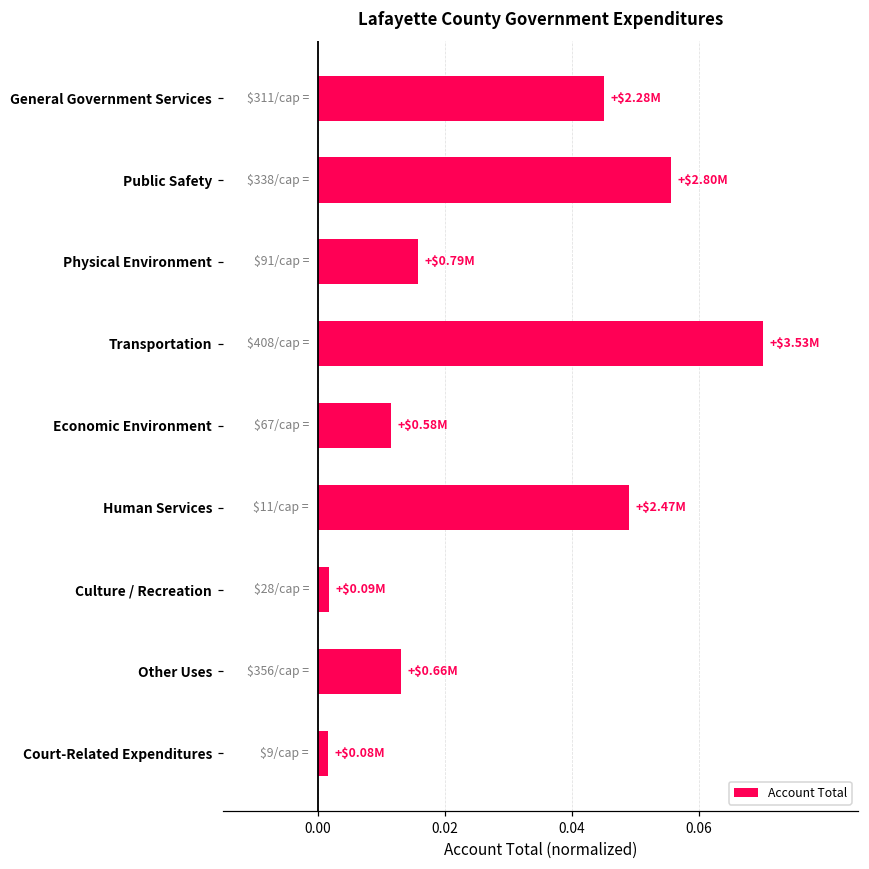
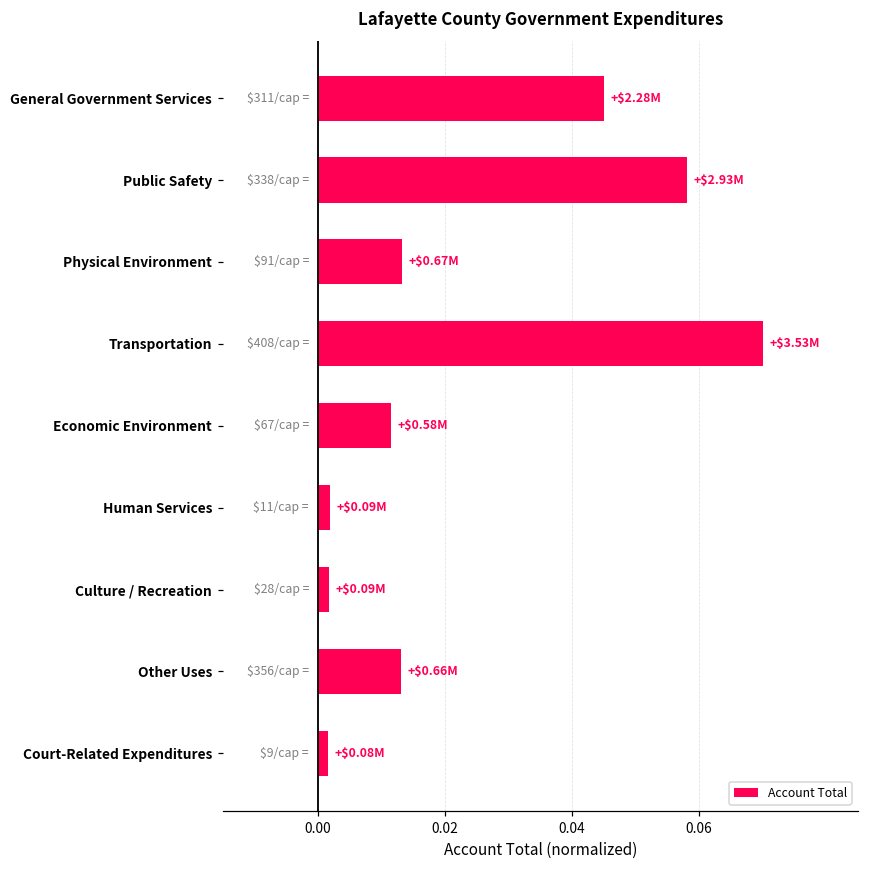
  {
-   "Public Safety": "+$2.80M",
-   "Physical Environment": "+$0.79M",
-   "Human Services": "+$2.47M"
+   "Public Safety": "+$2.93M",
+   "Physical Environment": "+$0.67M",
+   "Human Services": "+$0.09M"
  }
